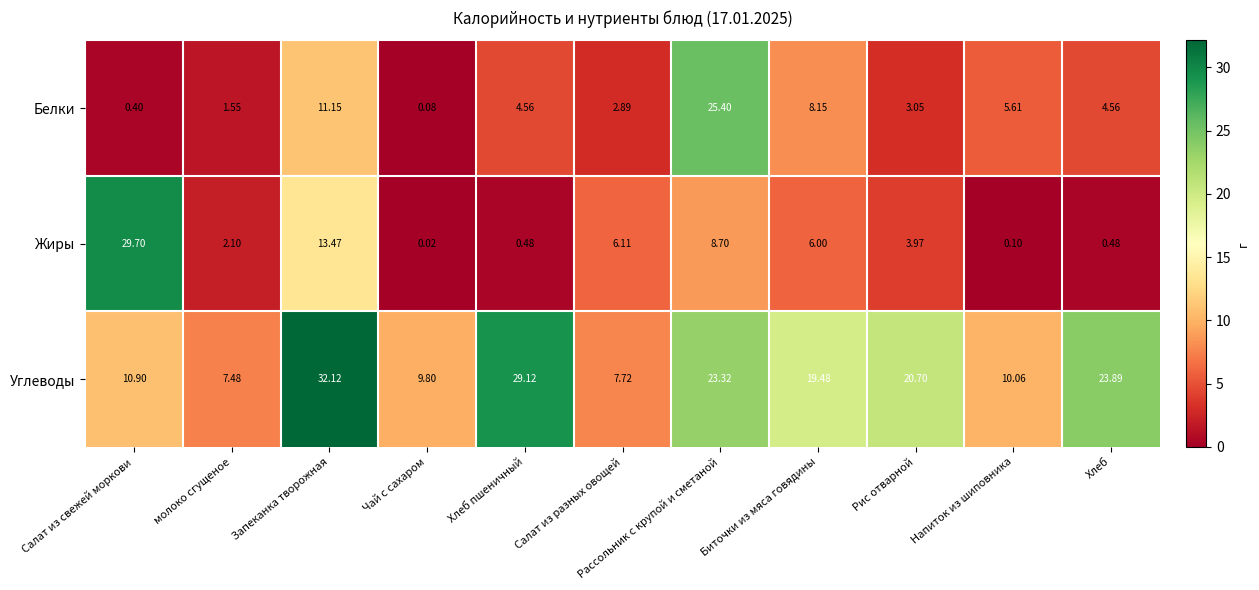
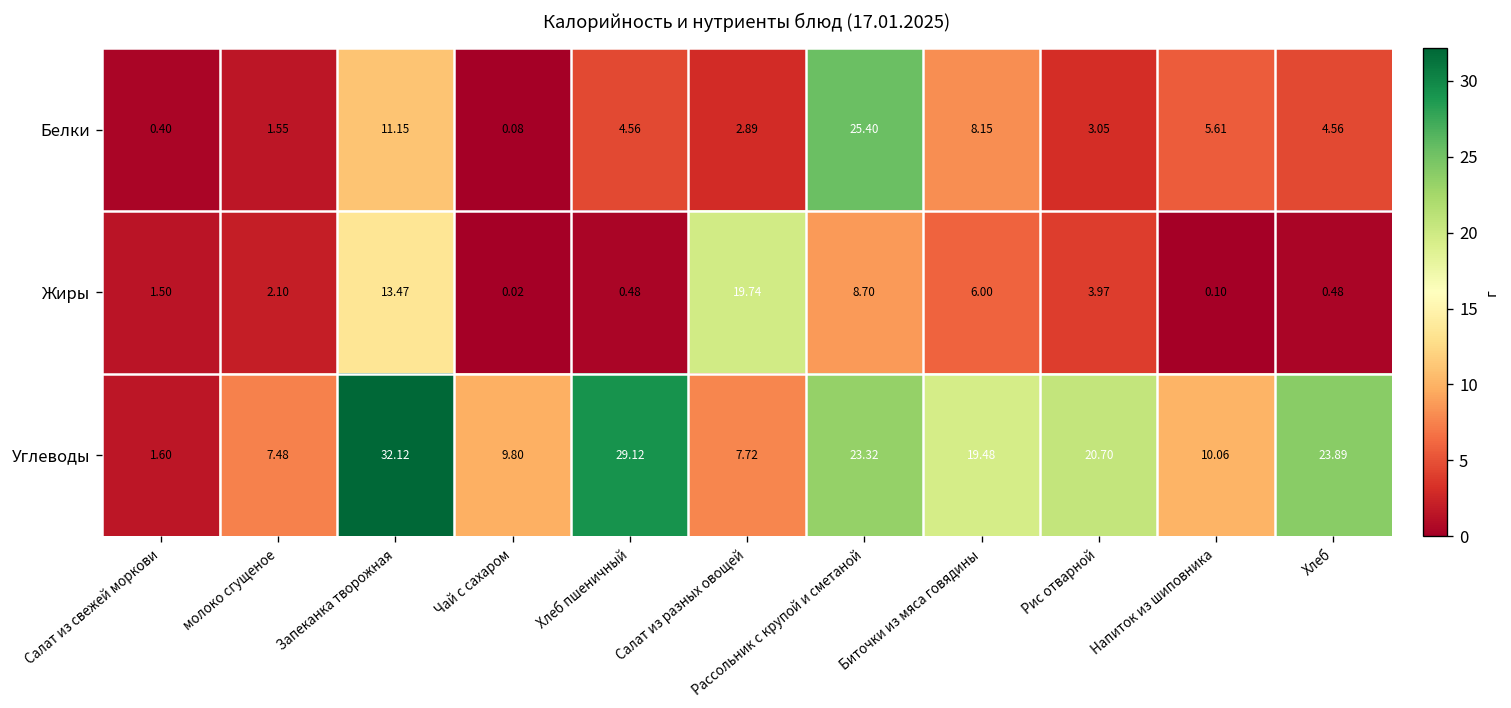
  {
    "Белки": {
      "Салат из свежей моркови": 0.40,
      "молоко сгущеное": 1.55,
      "Запеканка творожная": 11.15,
      "Чай с сахаром": 0.08,
      "Хлеб пшеничный": 4.56,
      "Салат из разных овощей": 2.89,
      "Рассольник с крупой и сметаной": 25.40,
      "Биточки из мяса говядины": 8.15,
      "Рис отварной": 3.05,
      "Напиток из шиповника": 5.61,
      "Хлеб": 4.56
    },
    "Жиры": {
-     "Салат из свежей моркови": 29.70,
+     "Салат из свежей моркови": 1.50,
      "молоко сгущеное": 2.10,
      "Запеканка творожная": 13.47,
      "Чай с сахаром": 0.02,
      "Хлеб пшеничный": 0.48,
-     "Салат из разных овощей": 6.11,
+     "Салат из разных овощей": 19.74,
      "Рассольник с крупой и сметаной": 8.70,
      "Биточки из мяса говядины": 6.00,
      "Рис отварной": 3.97,
      "Напиток из шиповника": 0.10,
      "Хлеб": 0.48
    },
    "Углеводы": {
-     "Салат из свежей моркови": 10.90,
+     "Салат из свежей моркови": 1.60,
      "молоко сгущеное": 7.48,
      "Запеканка творожная": 32.12,
      "Чай с сахаром": 9.80,
      "Хлеб пшеничный": 29.12,
      "Салат из разных овощей": 7.72,
      "Рассольник с крупой и сметаной": 23.32,
      "Биточки из мяса говядины": 19.48,
      "Рис отварной": 20.70,
      "Напиток из шиповника": 10.06,
      "Хлеб": 23.89
    }
  }
